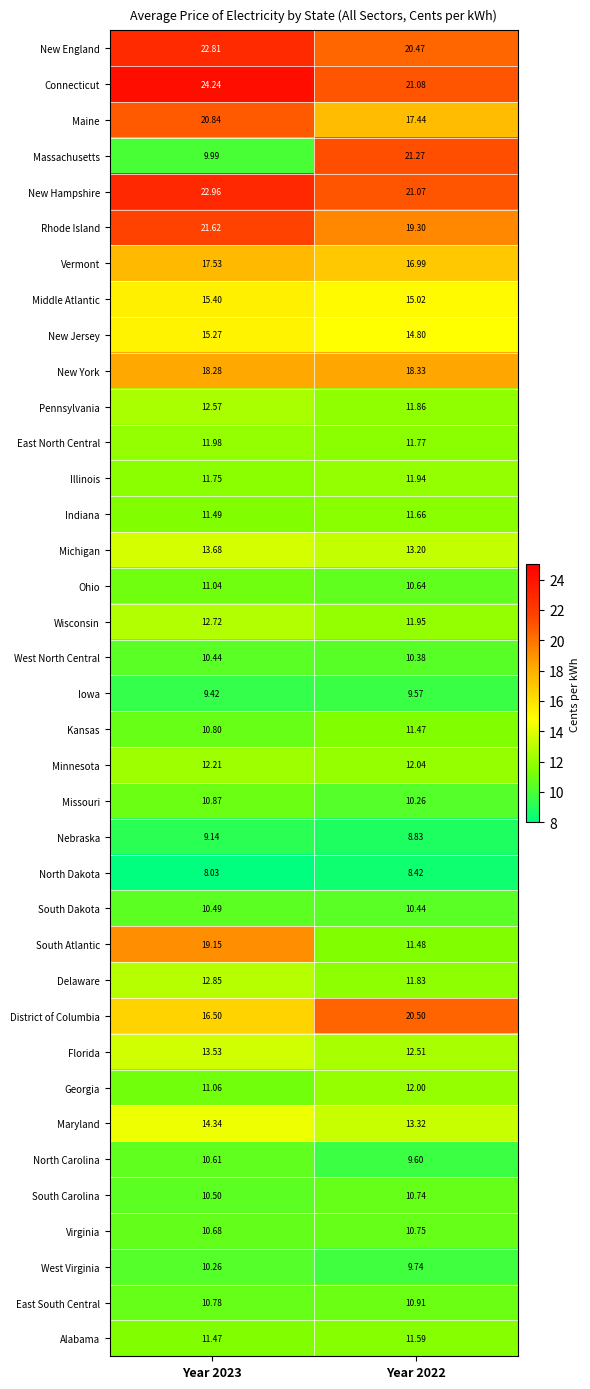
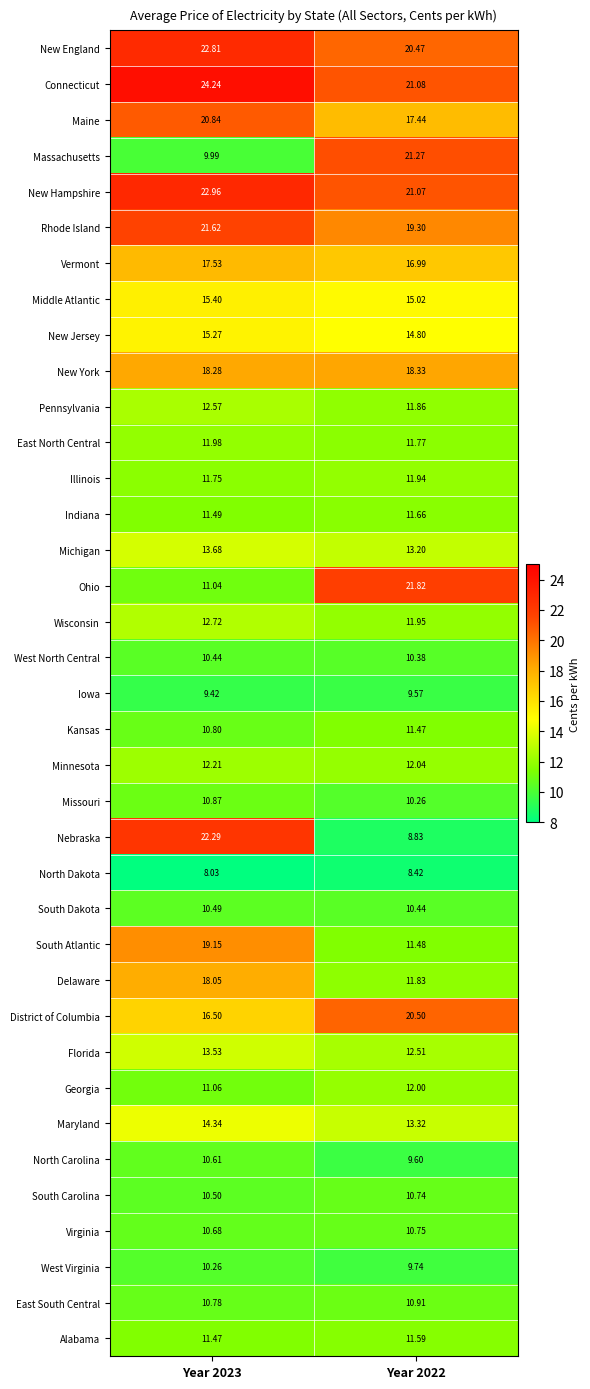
  {
    "New England": {
      "Year 2023": 22.81,
      "Year 2022": 20.47
    },
    "Connecticut": {
      "Year 2023": 24.24,
      "Year 2022": 21.08
    },
    "Maine": {
      "Year 2023": 20.84,
      "Year 2022": 17.44
    },
    "Massachusetts": {
      "Year 2023": 9.99,
      "Year 2022": 21.27
    },
    "New Hampshire": {
      "Year 2023": 22.96,
      "Year 2022": 21.07
    },
    "Rhode Island": {
      "Year 2023": 21.62,
      "Year 2022": 19.30
    },
    "Vermont": {
      "Year 2023": 17.53,
      "Year 2022": 16.99
    },
    "Middle Atlantic": {
      "Year 2023": 15.40,
      "Year 2022": 15.02
    },
    "New Jersey": {
      "Year 2023": 15.27,
      "Year 2022": 14.80
    },
    "New York": {
      "Year 2023": 18.28,
      "Year 2022": 18.33
    },
    "Pennsylvania": {
      "Year 2023": 12.57,
      "Year 2022": 11.86
    },
    "East North Central": {
      "Year 2023": 11.98,
      "Year 2022": 11.77
    },
    "Illinois": {
      "Year 2023": 11.75,
      "Year 2022": 11.94
    },
    "Indiana": {
      "Year 2023": 11.49,
      "Year 2022": 11.66
    },
    "Michigan": {
      "Year 2023": 13.68,
      "Year 2022": 13.20
    },
    "Ohio": {
      "Year 2023": 11.04,
-     "Year 2022": 10.64
+     "Year 2022": 21.82
    },
    "Wisconsin": {
      "Year 2023": 12.72,
      "Year 2022": 11.95
    },
    "West North Central": {
      "Year 2023": 10.44,
      "Year 2022": 10.38
    },
    "Iowa": {
      "Year 2023": 9.42,
      "Year 2022": 9.57
    },
    "Kansas": {
      "Year 2023": 10.80,
      "Year 2022": 11.47
    },
    "Minnesota": {
      "Year 2023": 12.21,
      "Year 2022": 12.04
    },
    "Missouri": {
      "Year 2023": 10.87,
      "Year 2022": 10.26
    },
    "Nebraska": {
-     "Year 2023": 9.14,
+     "Year 2023": 22.29,
      "Year 2022": 8.83
    },
    "North Dakota": {
      "Year 2023": 8.03,
      "Year 2022": 8.42
    },
    "South Dakota": {
      "Year 2023": 10.49,
      "Year 2022": 10.44
    },
    "South Atlantic": {
      "Year 2023": 19.15,
      "Year 2022": 11.48
    },
    "Delaware": {
-     "Year 2023": 12.85,
+     "Year 2023": 18.05,
      "Year 2022": 11.83
    },
    "District of Columbia": {
      "Year 2023": 16.50,
      "Year 2022": 20.50
    },
    "Florida": {
      "Year 2023": 13.53,
      "Year 2022": 12.51
    },
    "Georgia": {
      "Year 2023": 11.06,
      "Year 2022": 12.00
    },
    "Maryland": {
      "Year 2023": 14.34,
      "Year 2022": 13.32
    },
    "North Carolina": {
      "Year 2023": 10.61,
      "Year 2022": 9.60
    },
    "South Carolina": {
      "Year 2023": 10.50,
      "Year 2022": 10.74
    },
    "Virginia": {
      "Year 2023": 10.68,
      "Year 2022": 10.75
    },
    "West Virginia": {
      "Year 2023": 10.26,
      "Year 2022": 9.74
    },
    "East South Central": {
      "Year 2023": 10.78,
      "Year 2022": 10.91
    },
    "Alabama": {
      "Year 2023": 11.47,
      "Year 2022": 11.59
    }
  }
